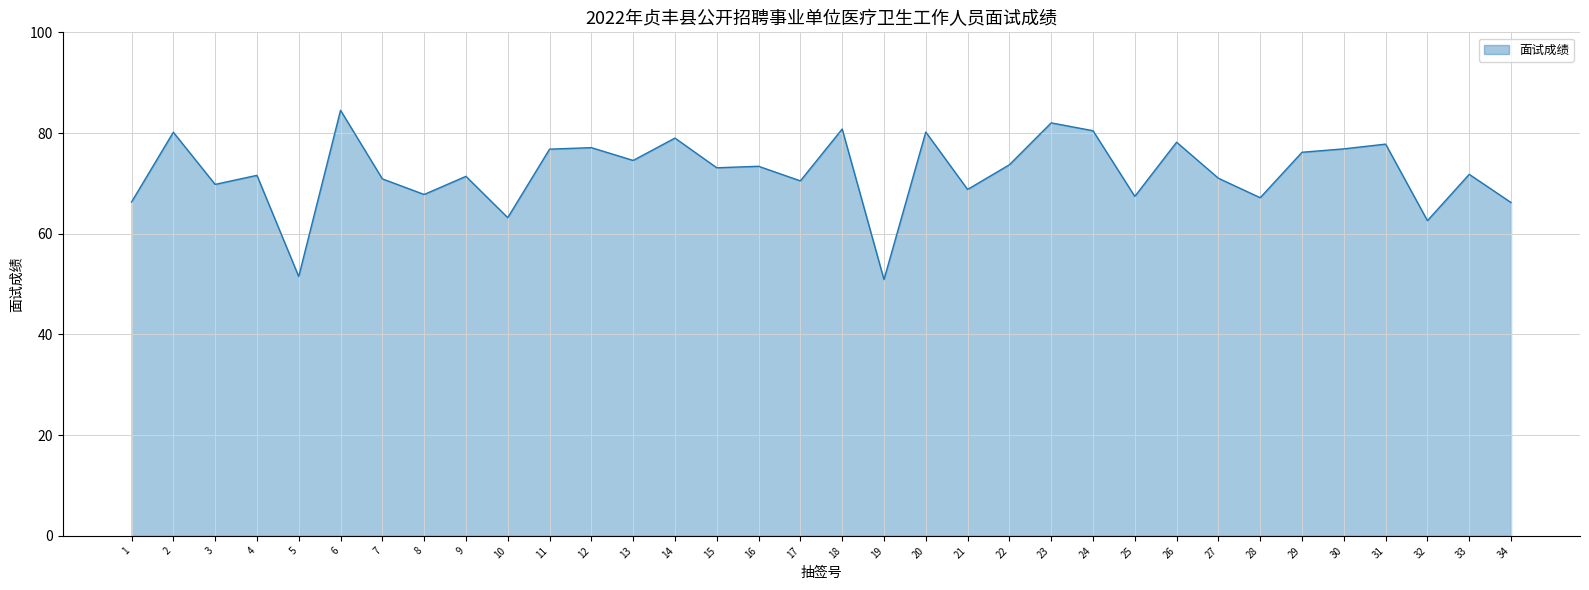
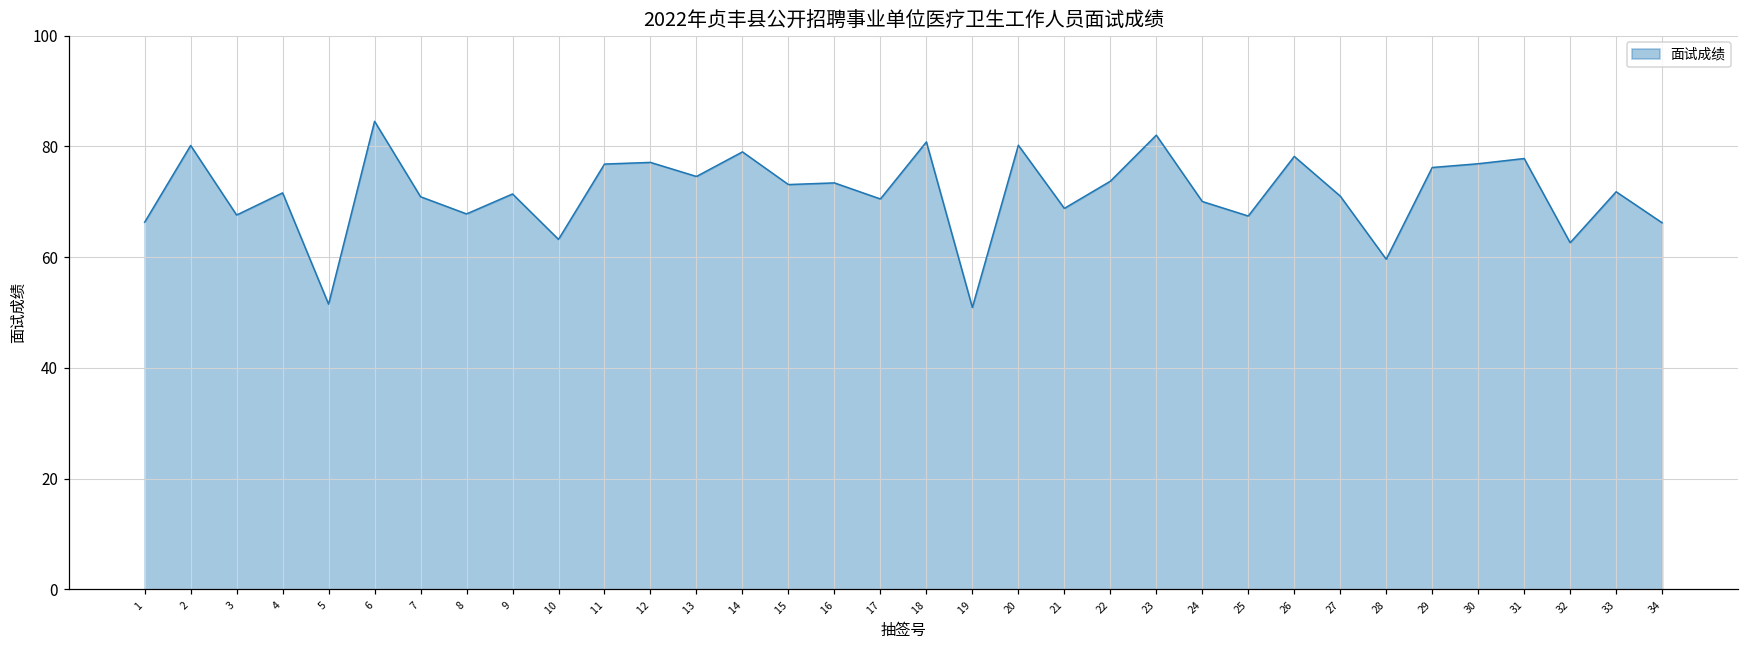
  {
    "1": 66,
    "2": 80,
-   "3": 70,
+   "3": 68,
    "4": 72,
    "5": 52,
    "6": 85,
    "7": 71,
    "8": 68,
    "9": 71,
    "10": 63,
    "11": 77,
    "12": 77,
    "13": 75,
    "14": 79,
    "15": 73,
    "16": 73,
    "17": 71,
    "18": 81,
    "19": 51,
    "20": 80,
    "21": 69,
    "22": 74,
    "23": 82,
-   "24": 80,
+   "24": 70,
    "25": 67,
    "26": 78,
    "27": 71,
-   "28": 67,
+   "28": 60,
    "29": 76,
    "30": 77,
    "31": 78,
    "32": 63,
    "33": 72,
    "34": 66
  }
